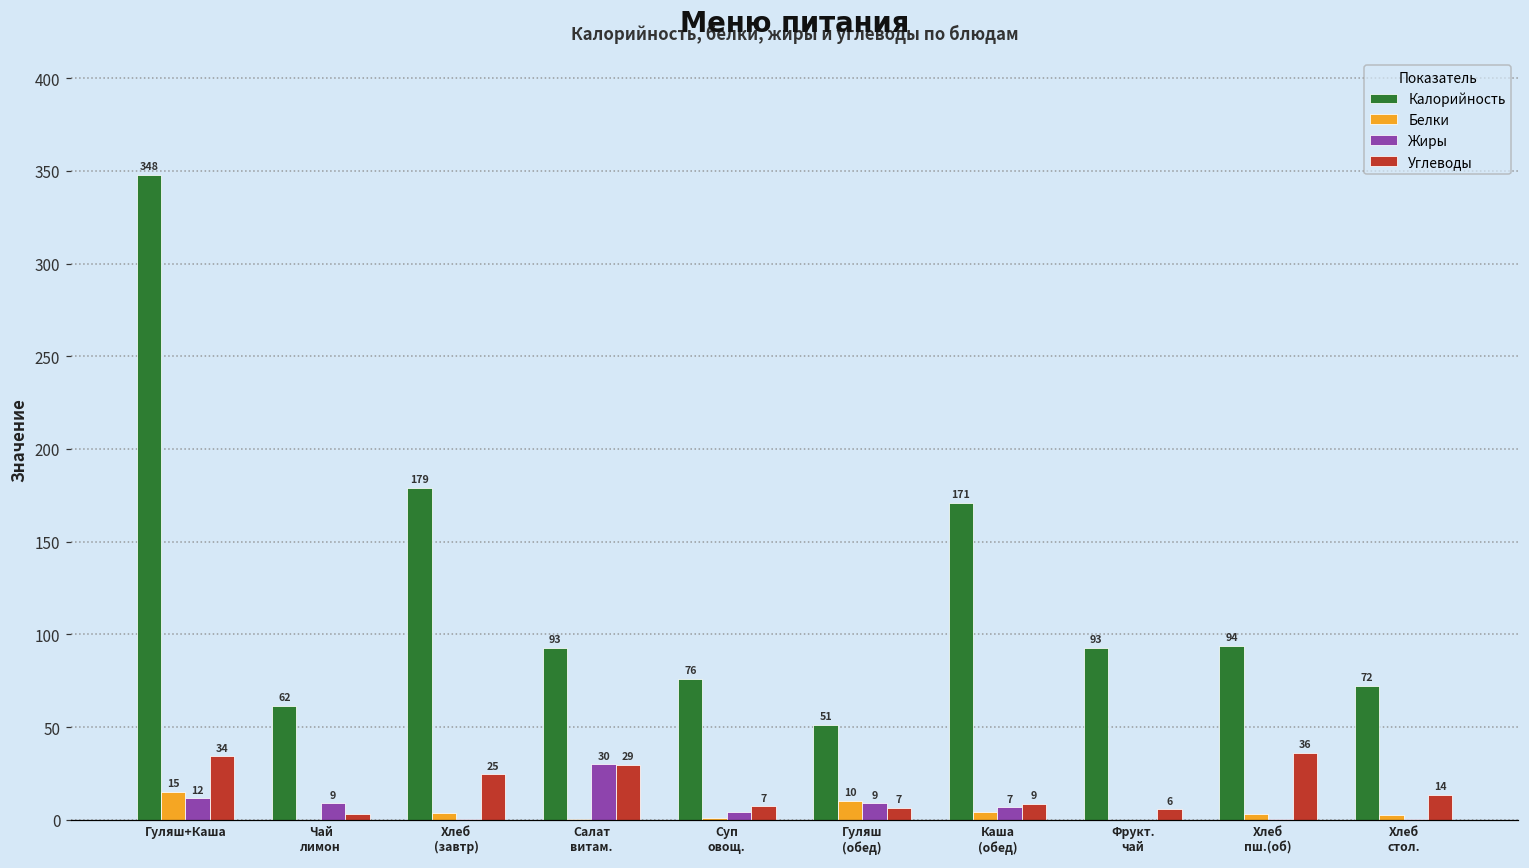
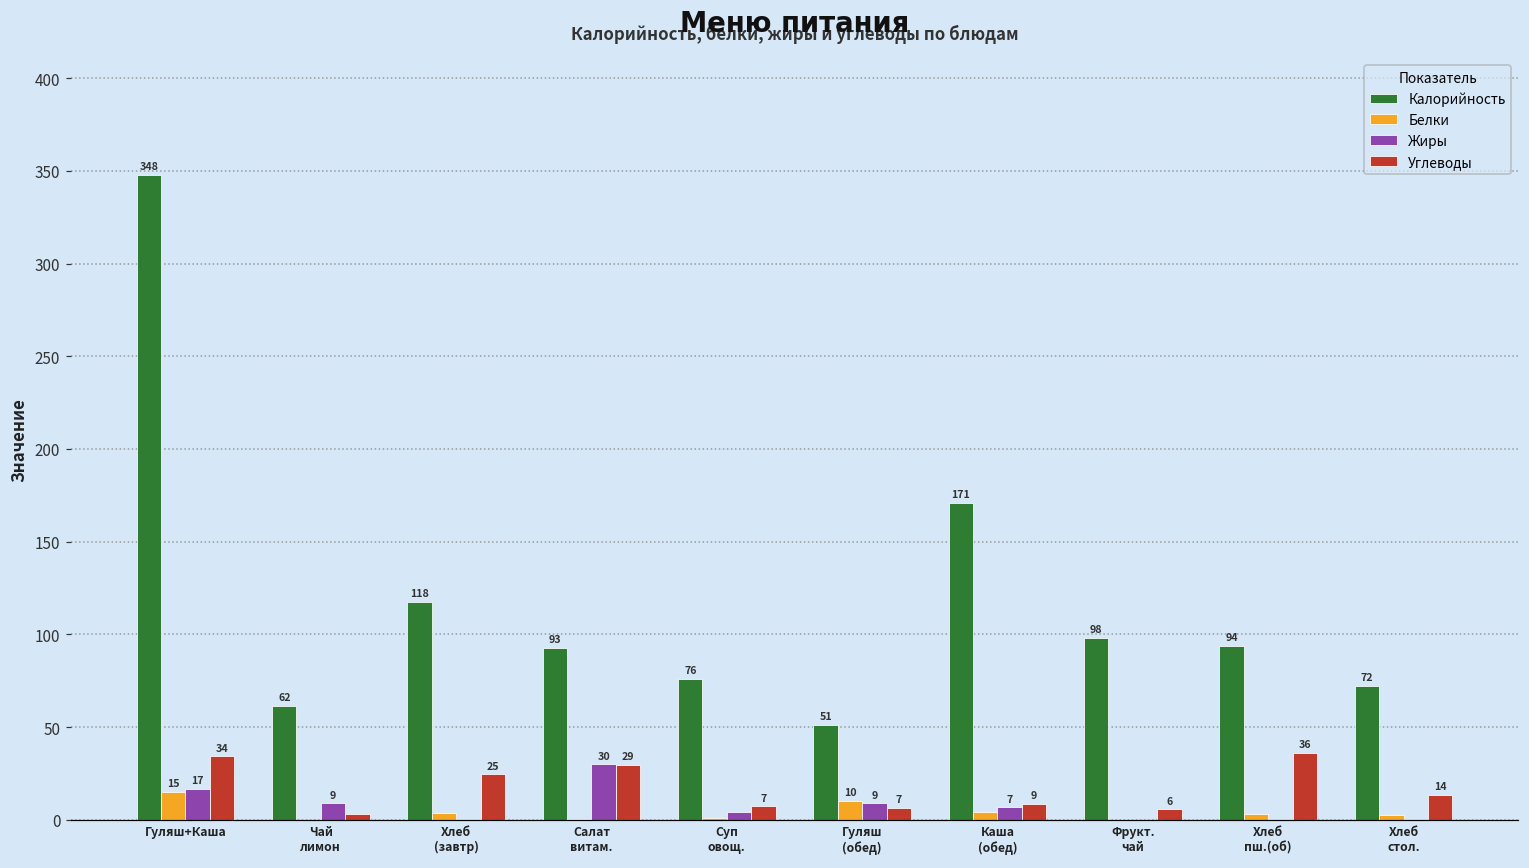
  {
    "Калорийность": {
      "Гуляш+Каша": 348,
      "Чай лимон": 62,
-     "Хлеб (завтр)": 179,
+     "Хлеб (завтр)": 118,
      "Салат витам.": 93,
      "Суп овощ.": 76,
      "Гуляш (обед)": 51,
      "Каша (обед)": 171,
-     "Фрукт. чай": 93,
+     "Фрукт. чай": 98,
      "Хлеб пш.(об)": 94,
      "Хлеб стол.": 72
    },
    "Белки": {
      "Гуляш+Каша": 15,
      "Гуляш (обед)": 10
    },
    "Жиры": {
-     "Гуляш+Каша": 12,
+     "Гуляш+Каша": 17,
      "Чай лимон": 9,
      "Салат витам.": 30,
      "Гуляш (обед)": 9,
      "Каша (обед)": 7
    },
    "Углеводы": {
      "Гуляш+Каша": 34,
      "Хлеб (завтр)": 25,
      "Салат витам.": 29,
      "Суп овощ.": 7,
      "Гуляш (обед)": 7,
      "Каша (обед)": 9,
      "Фрукт. чай": 6,
      "Хлеб пш.(об)": 36,
      "Хлеб стол.": 14
    }
  }
